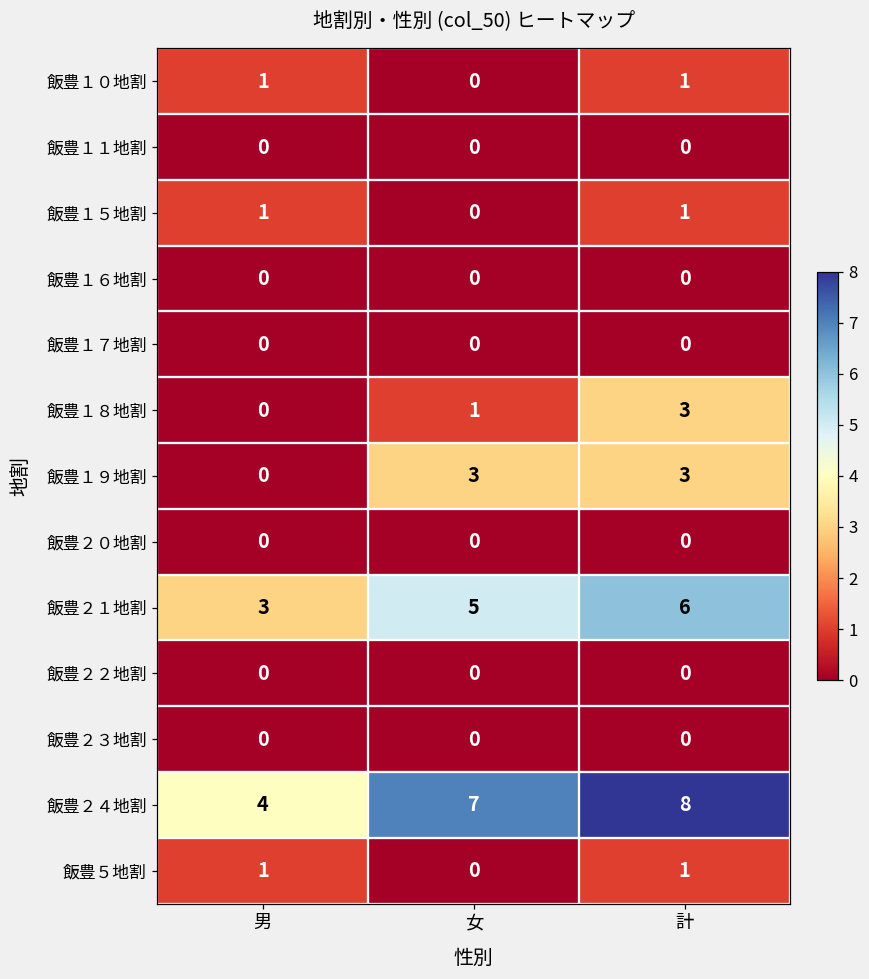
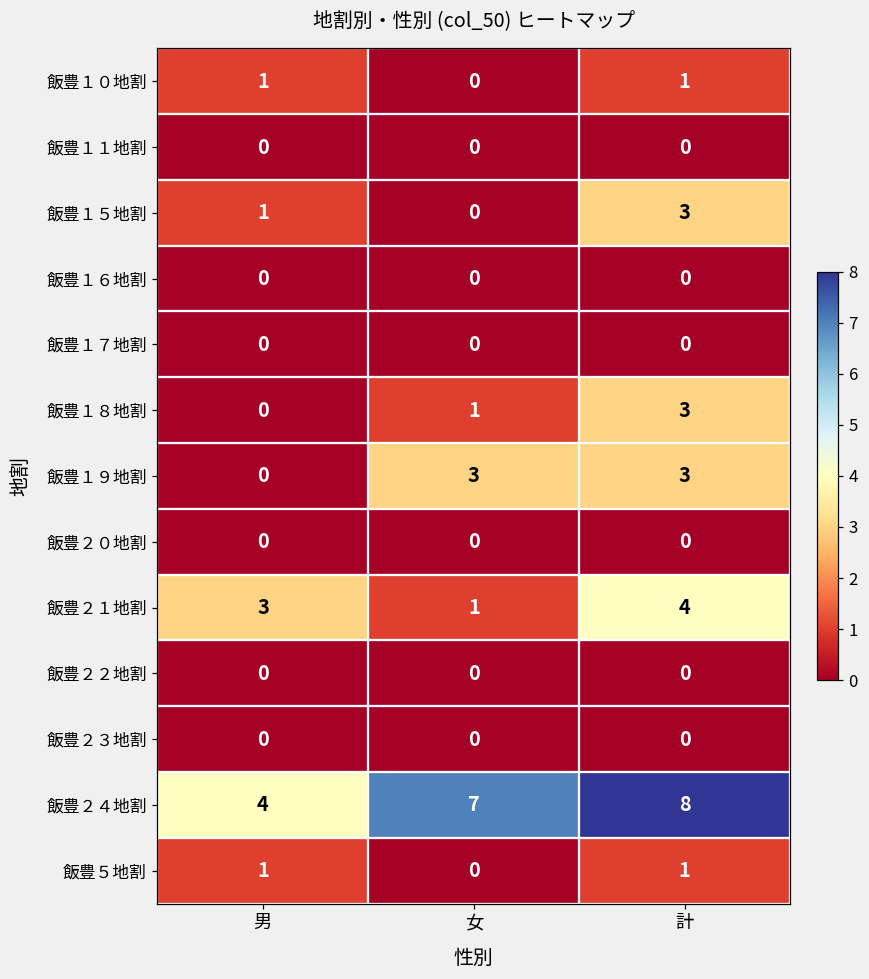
  {
    "飯豊１０地割": {
      "男": 1,
      "女": 0,
      "計": 1
    },
    "飯豊１１地割": {
      "男": 0,
      "女": 0,
      "計": 0
    },
    "飯豊１５地割": {
      "男": 1,
      "女": 0,
-     "計": 1
+     "計": 3
    },
    "飯豊１６地割": {
      "男": 0,
      "女": 0,
      "計": 0
    },
    "飯豊１７地割": {
      "男": 0,
      "女": 0,
      "計": 0
    },
    "飯豊１８地割": {
      "男": 0,
      "女": 1,
      "計": 3
    },
    "飯豊１９地割": {
      "男": 0,
      "女": 3,
      "計": 3
    },
    "飯豊２０地割": {
      "男": 0,
      "女": 0,
      "計": 0
    },
    "飯豊２１地割": {
      "男": 3,
-     "女": 5,
-     "計": 6
+     "女": 1,
+     "計": 4
    },
    "飯豊２２地割": {
      "男": 0,
      "女": 0,
      "計": 0
    },
    "飯豊２３地割": {
      "男": 0,
      "女": 0,
      "計": 0
    },
    "飯豊２４地割": {
      "男": 4,
      "女": 7,
      "計": 8
    },
    "飯豊５地割": {
      "男": 1,
      "女": 0,
      "計": 1
    }
  }
